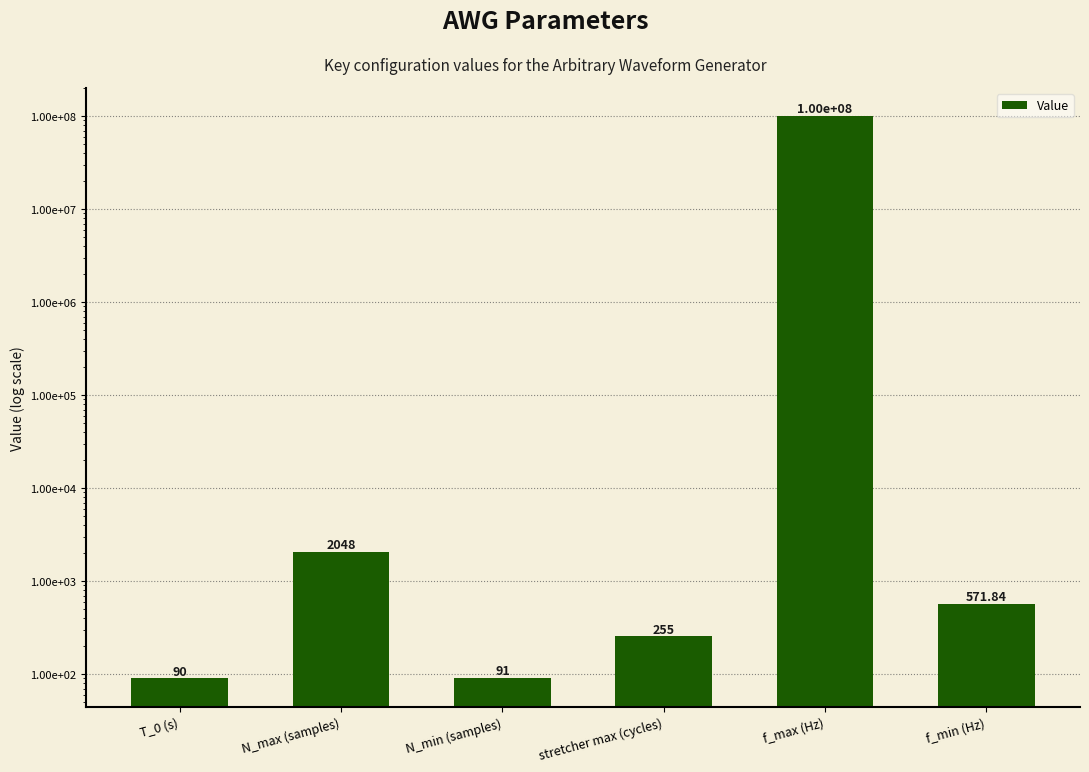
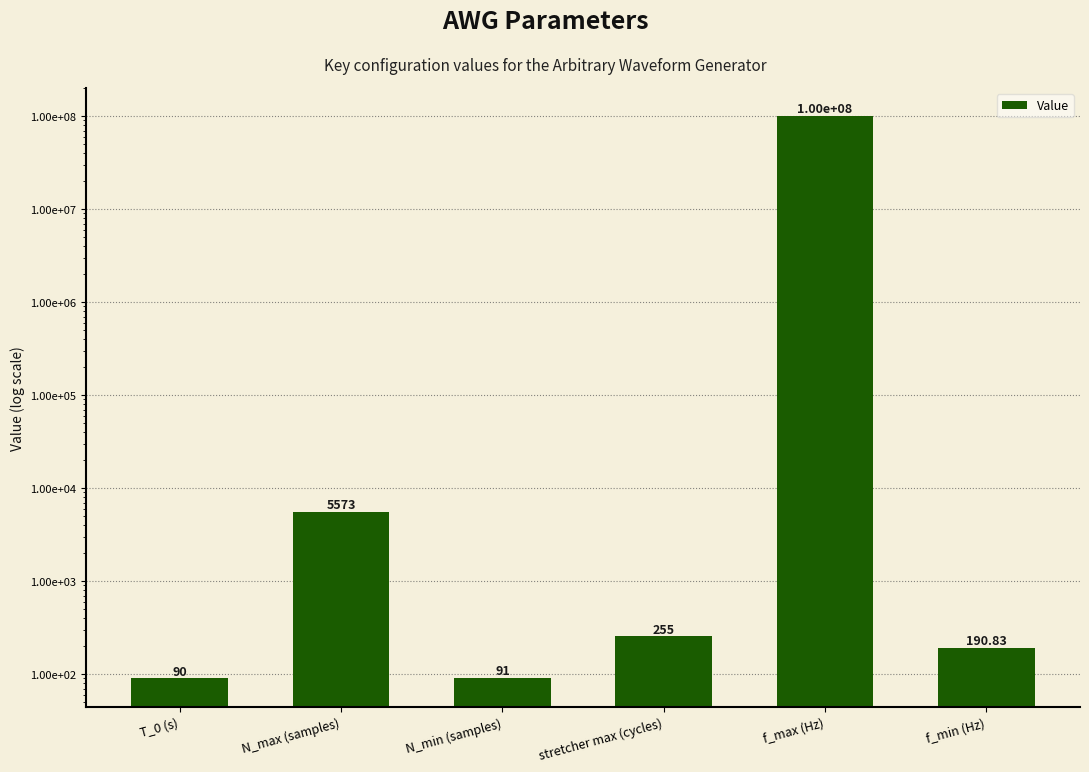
  {
    "T_0 (s)": "90",
-   "N_max (samples)": "2048",
+   "N_max (samples)": "5573",
    "N_min (samples)": "91",
    "stretcher max (cycles)": "255",
    "f_max (Hz)": "1.00e+08",
-   "f_min (Hz)": "571.84"
+   "f_min (Hz)": "190.83"
  }
